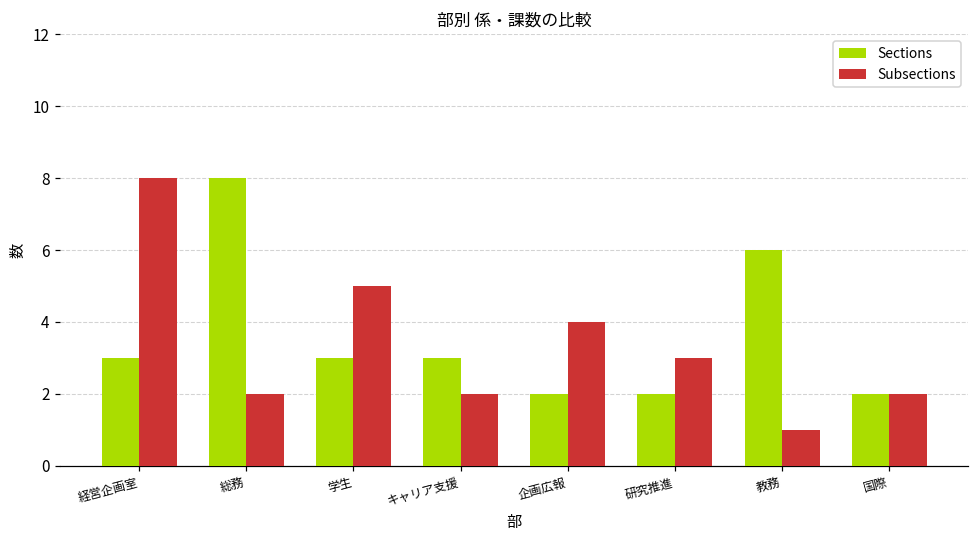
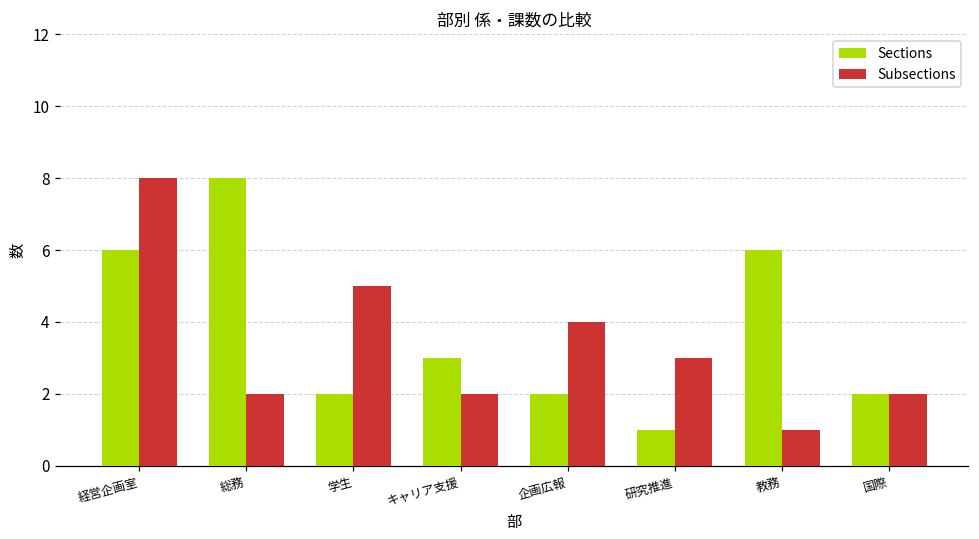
  {
    "Sections": {
-     "経営企画室": 3,
+     "経営企画室": 6,
      "総務": 8,
-     "学生": 3,
+     "学生": 2,
      "キャリア支援": 3,
      "企画広報": 2,
-     "研究推進": 2,
+     "研究推進": 1,
      "教務": 6,
      "国際": 2
    },
    "Subsections": {
      "経営企画室": 8,
      "総務": 2,
      "学生": 5,
      "キャリア支援": 2,
      "企画広報": 4,
      "研究推進": 3,
      "教務": 1,
      "国際": 2
    }
  }
